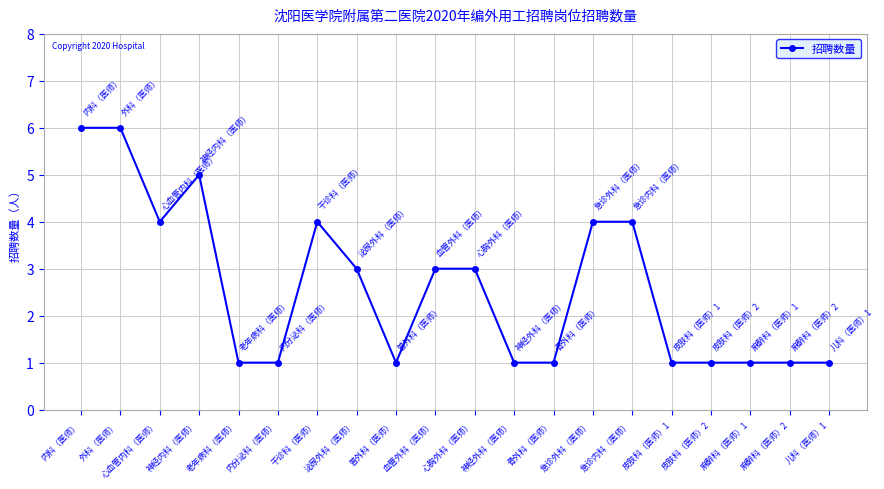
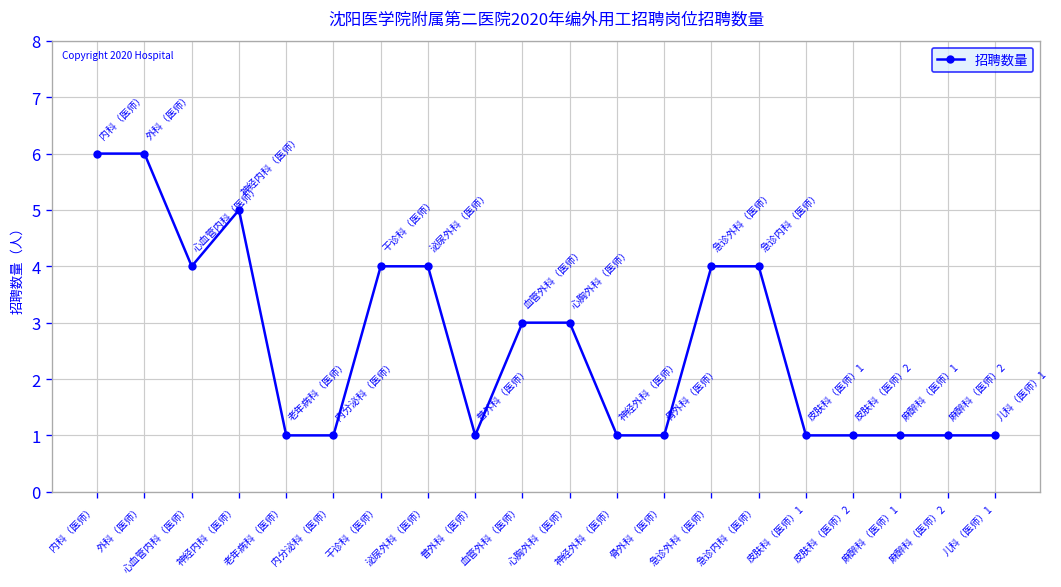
  {
    "内科（医师）": 6,
    "外科（医师）": 6,
    "心血管内科（医师）": 4,
    "神经内科（医师）": 5,
    "老年病科（医师）": 1,
    "内分泌科（医师）": 1,
    "干诊科（医师）": 4,
-   "泌尿外科（医师）": 3,
+   "泌尿外科（医师）": 4,
    "普外科（医师）": 1,
    "血管外科（医师）": 3,
    "心胸外科（医师）": 3,
    "神经外科（医师）": 1,
    "骨外科（医师）": 1,
    "急诊外科（医师）": 4,
    "急诊内科（医师）": 4
  }
